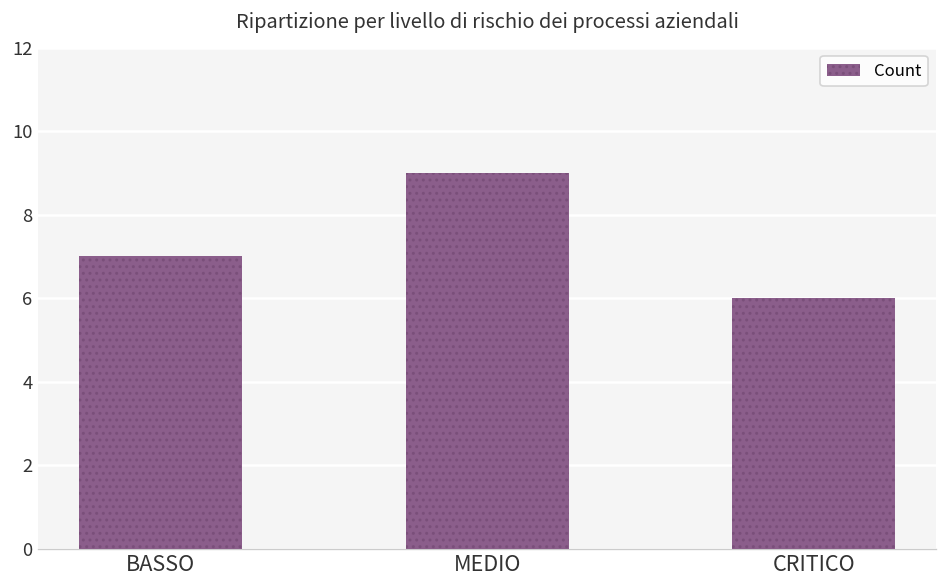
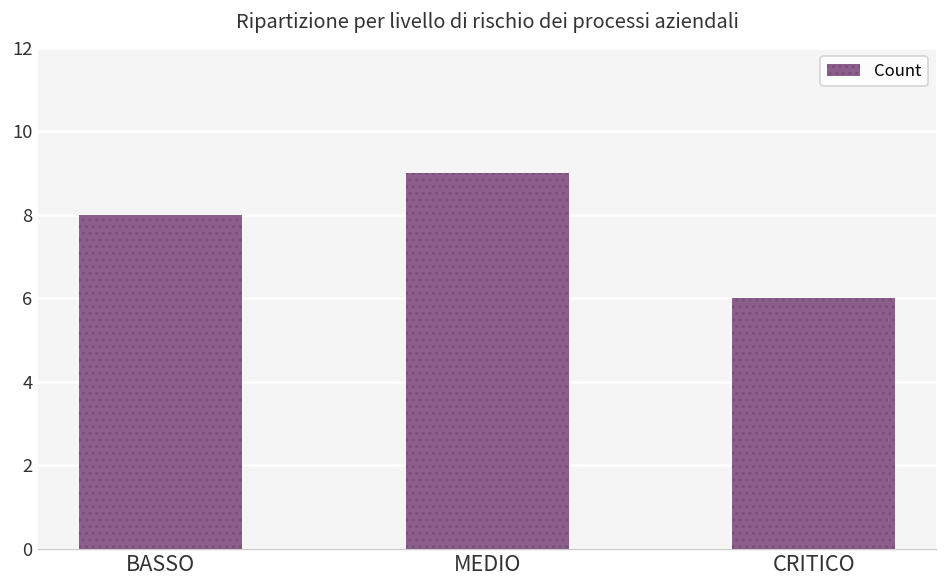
  {
-   "BASSO": 7,
+   "BASSO": 8,
    "MEDIO": 9,
    "CRITICO": 6
  }
